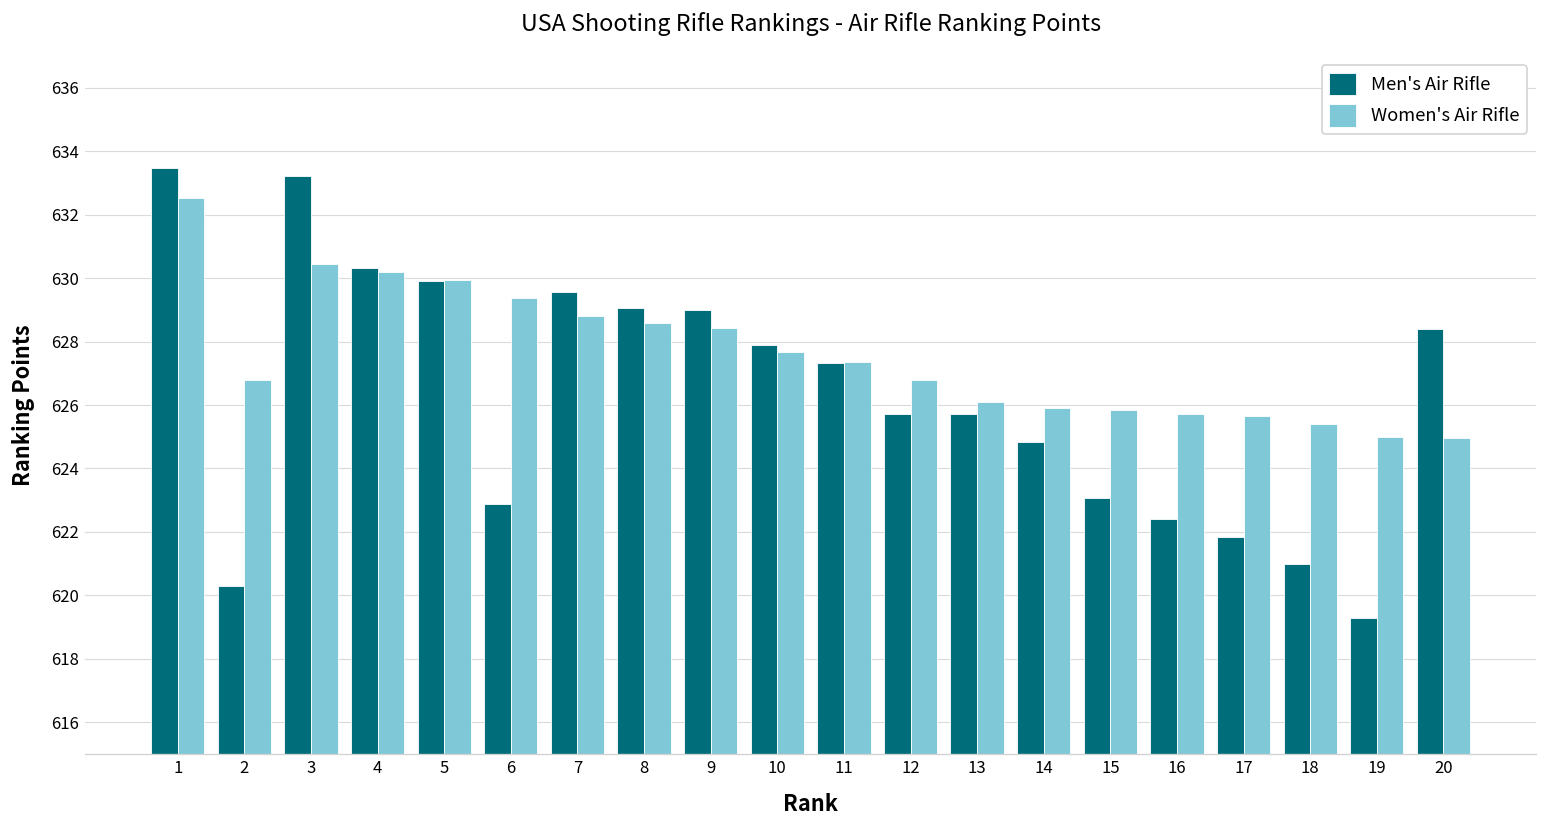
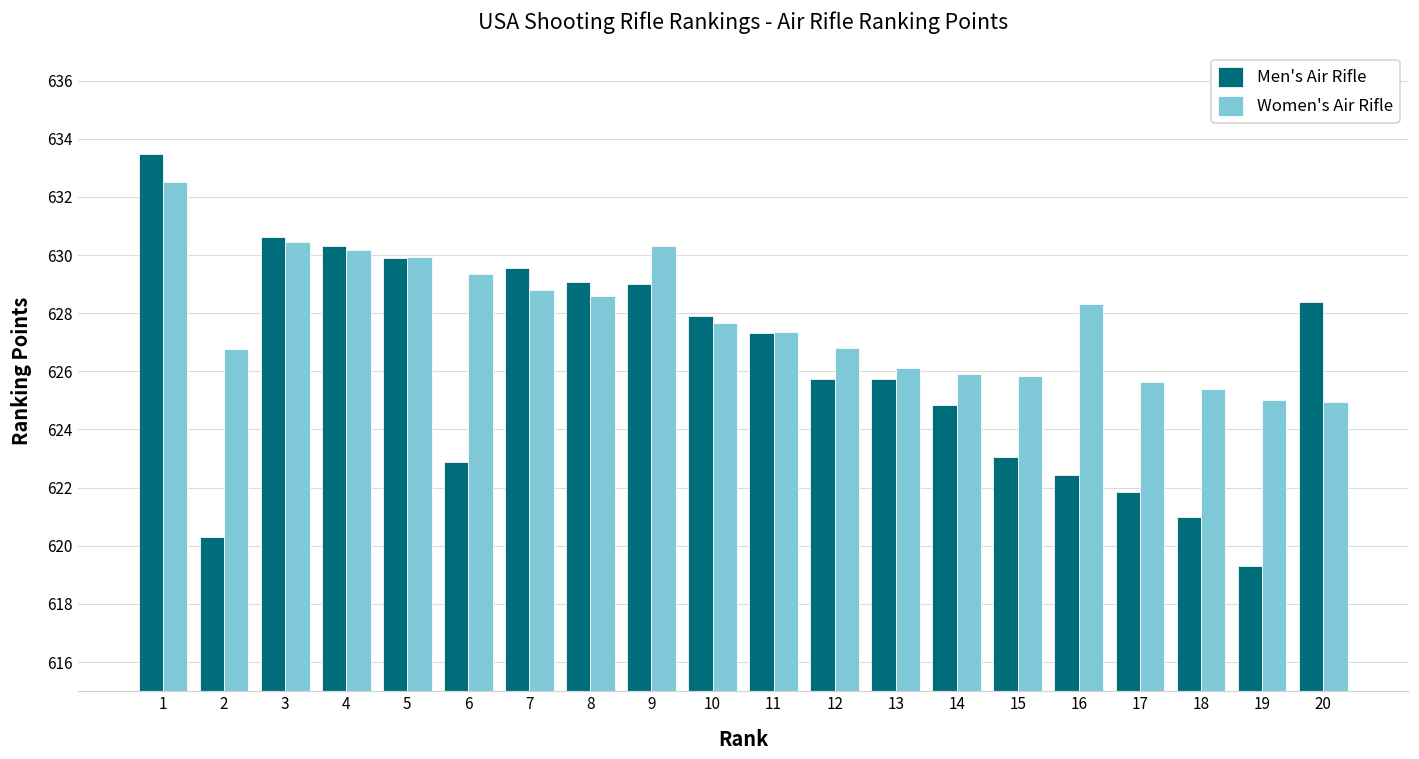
  {
    "Men's Air Rifle": {
      "1": 633.5,
      "2": 620.3,
-     "3": 633.2,
+     "3": 630.6,
      "4": 630.3,
      "5": 629.9,
      "6": 622.9,
      "7": 629.6,
      "8": 629.1,
      "9": 629.0,
      "10": 627.9,
      "11": 627.3,
      "12": 625.7,
      "13": 625.7,
      "14": 624.8,
      "15": 623.1,
      "16": 622.4,
      "17": 621.8,
      "18": 621.0,
      "19": 619.3,
      "20": 628.4
    },
    "Women's Air Rifle": {
      "1": 632.5,
      "2": 626.8,
      "3": 630.4,
      "4": 630.2,
      "5": 629.9,
      "6": 629.4,
      "7": 628.8,
      "8": 628.6,
-     "9": 628.4,
+     "9": 630.3,
      "10": 627.7,
      "11": 627.4,
      "12": 626.8,
      "13": 626.1,
      "14": 625.9,
      "15": 625.8,
-     "16": 625.7,
+     "16": 628.3,
      "17": 625.6,
      "18": 625.4,
      "19": 625.0,
      "20": 625.0
    }
  }
